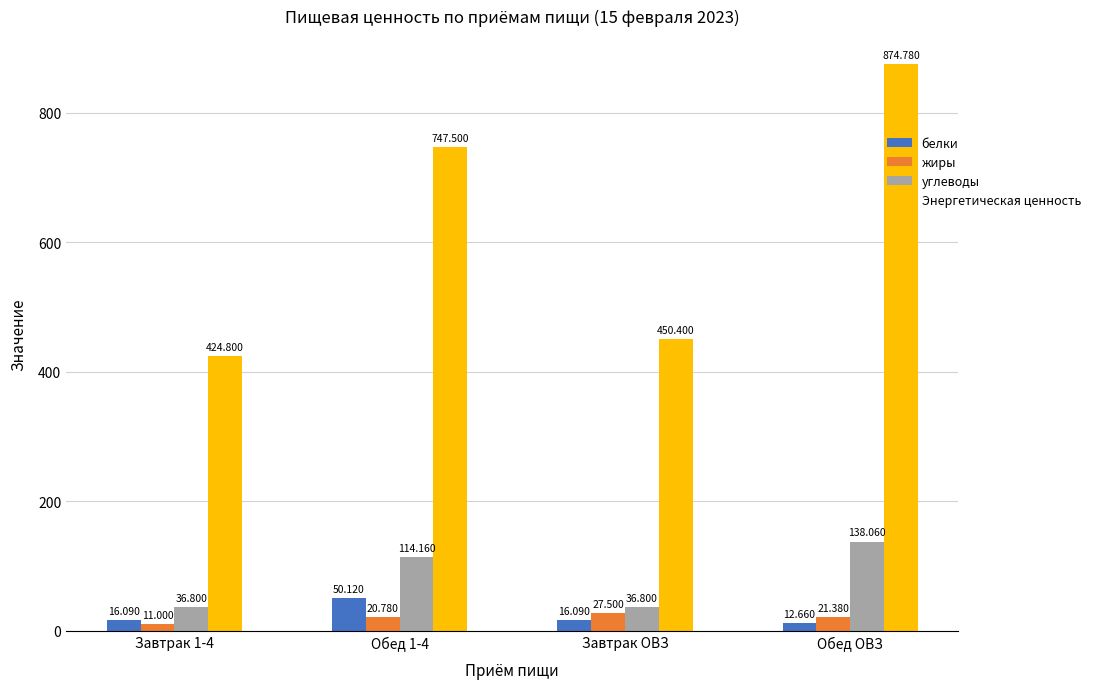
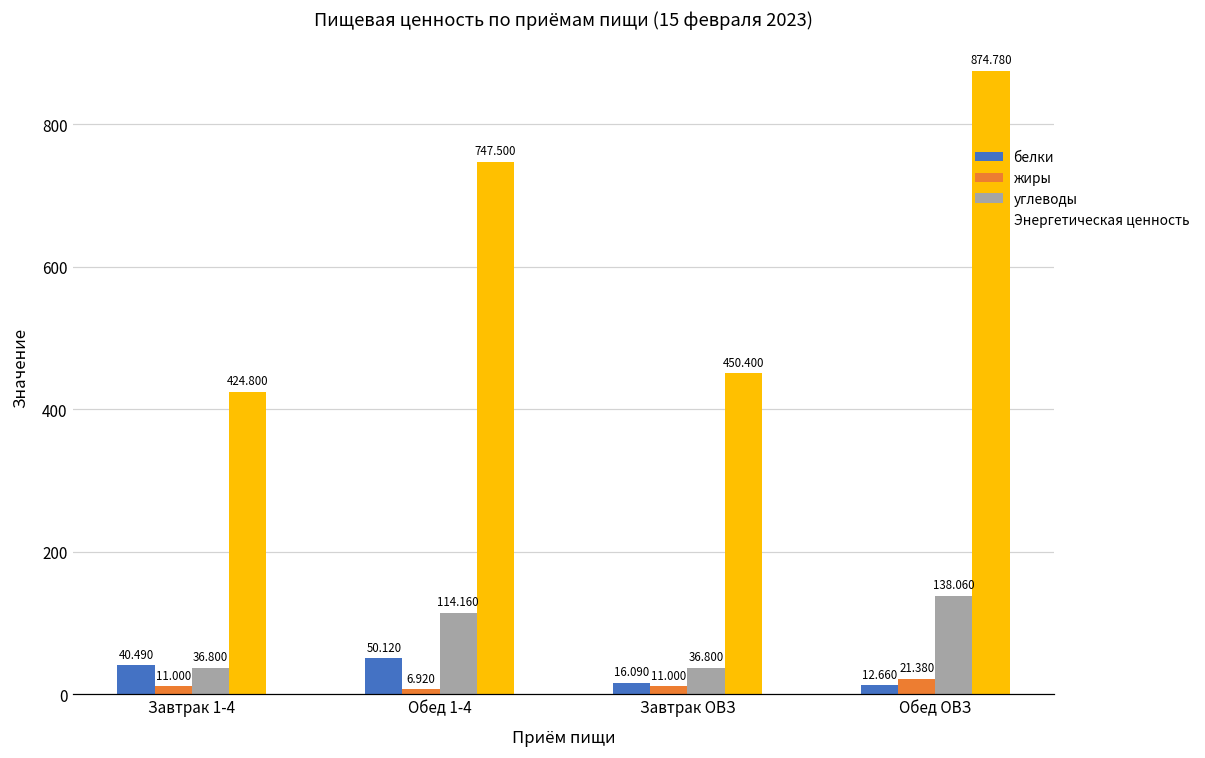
  {
    "белки": {
-     "Завтрак 1-4": 16.090,
+     "Завтрак 1-4": 40.490,
      "Обед 1-4": 50.120,
      "Завтрак ОВЗ": 16.090,
      "Обед ОВЗ": 12.660
    },
    "жиры": {
      "Завтрак 1-4": 11.000,
-     "Обед 1-4": 20.780,
-     "Завтрак ОВЗ": 27.500,
+     "Обед 1-4": 6.920,
+     "Завтрак ОВЗ": 11.000,
      "Обед ОВЗ": 21.380
    },
    "углеводы": {
      "Завтрак 1-4": 36.800,
      "Обед 1-4": 114.160,
      "Завтрак ОВЗ": 36.800,
      "Обед ОВЗ": 138.060
    },
    "Энергетическая ценность": {
      "Завтрак 1-4": 424.800,
      "Обед 1-4": 747.500,
      "Завтрак ОВЗ": 450.400,
      "Обед ОВЗ": 874.780
    }
  }
